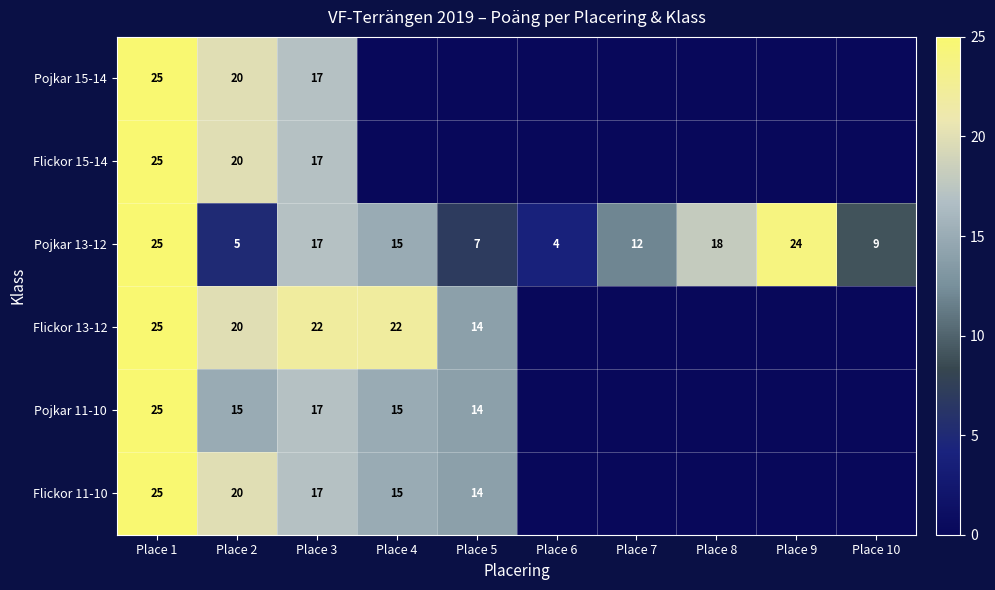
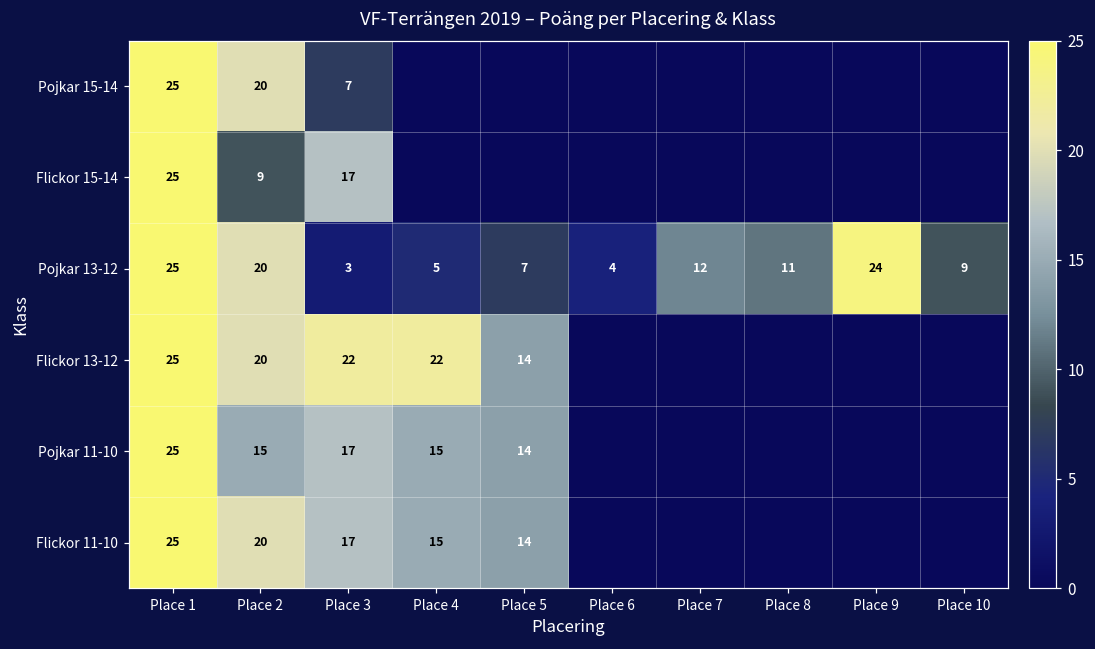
  {
    "Pojkar 15-14": {
      "Place 1": 25,
      "Place 2": 20,
-     "Place 3": 17
+     "Place 3": 7
    },
    "Flickor 15-14": {
      "Place 1": 25,
-     "Place 2": 20,
+     "Place 2": 9,
      "Place 3": 17
    },
    "Pojkar 13-12": {
      "Place 1": 25,
-     "Place 2": 5,
-     "Place 3": 17,
-     "Place 4": 15,
+     "Place 2": 20,
+     "Place 3": 3,
+     "Place 4": 5,
      "Place 5": 7,
      "Place 6": 4,
      "Place 7": 12,
-     "Place 8": 18,
+     "Place 8": 11,
      "Place 9": 24,
      "Place 10": 9
    },
    "Flickor 13-12": {
      "Place 1": 25,
      "Place 2": 20,
      "Place 3": 22,
      "Place 4": 22,
      "Place 5": 14
    },
    "Pojkar 11-10": {
      "Place 1": 25,
      "Place 2": 15,
      "Place 3": 17,
      "Place 4": 15,
      "Place 5": 14
    },
    "Flickor 11-10": {
      "Place 1": 25,
      "Place 2": 20,
      "Place 3": 17,
      "Place 4": 15,
      "Place 5": 14
    }
  }
